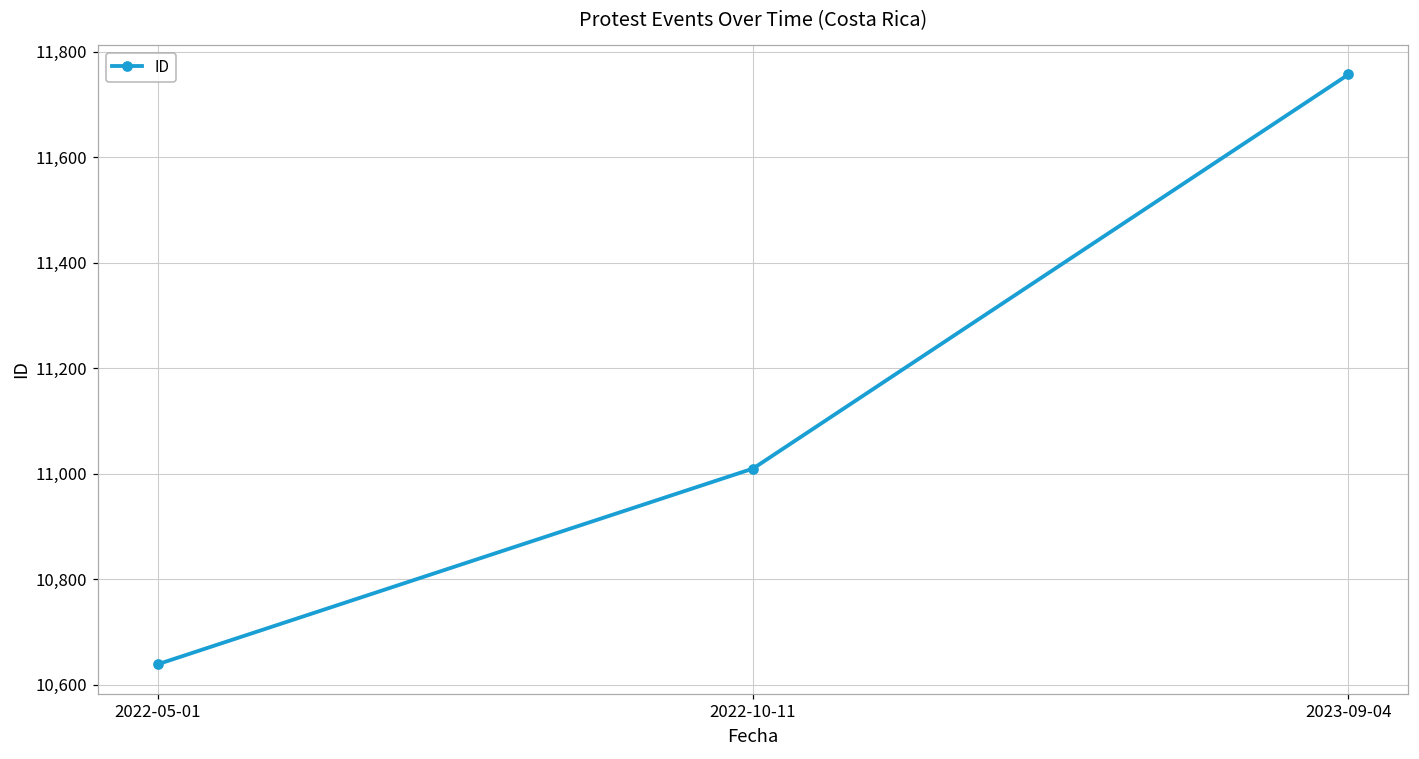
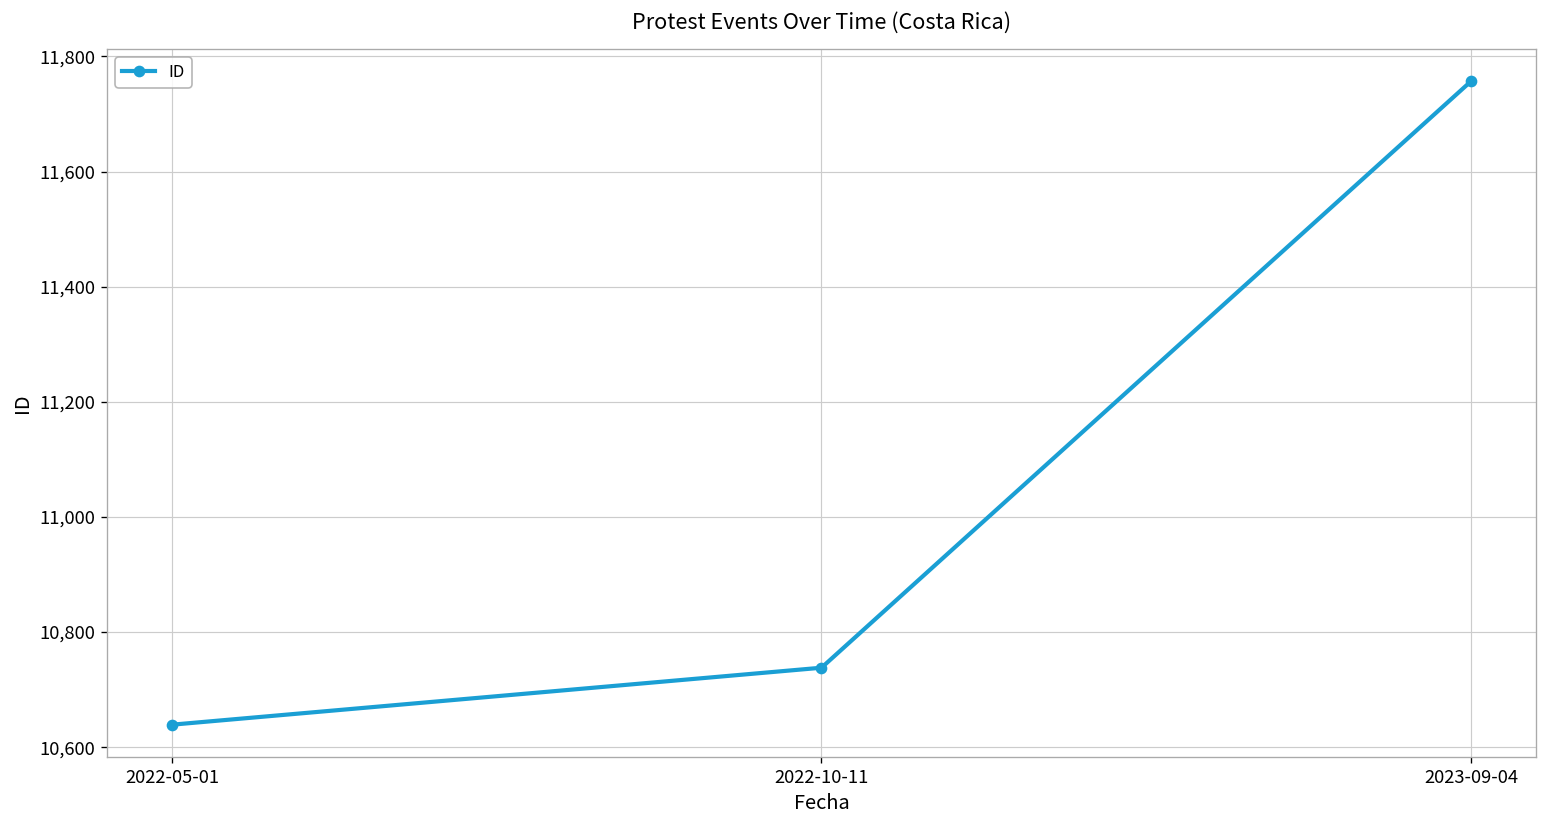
  {
    "2022-05-01": "10,640",
-   "2022-10-11": "11,010",
+   "2022-10-11": "10,740",
    "2023-09-04": "11,760"
  }
